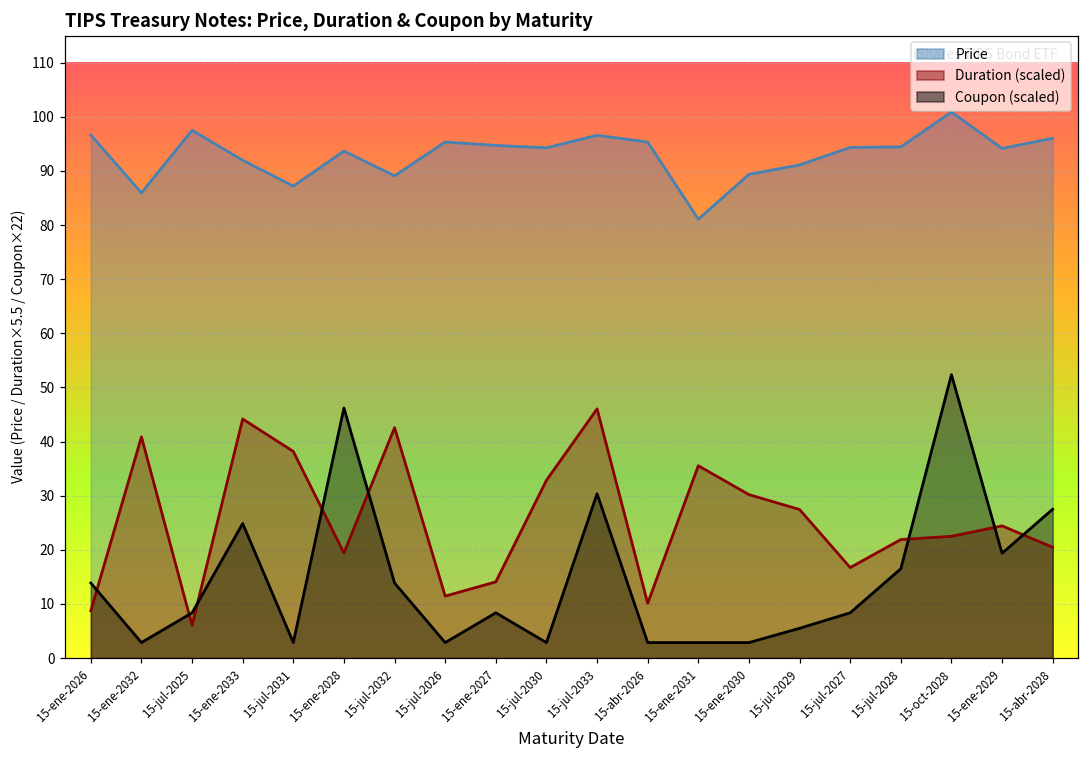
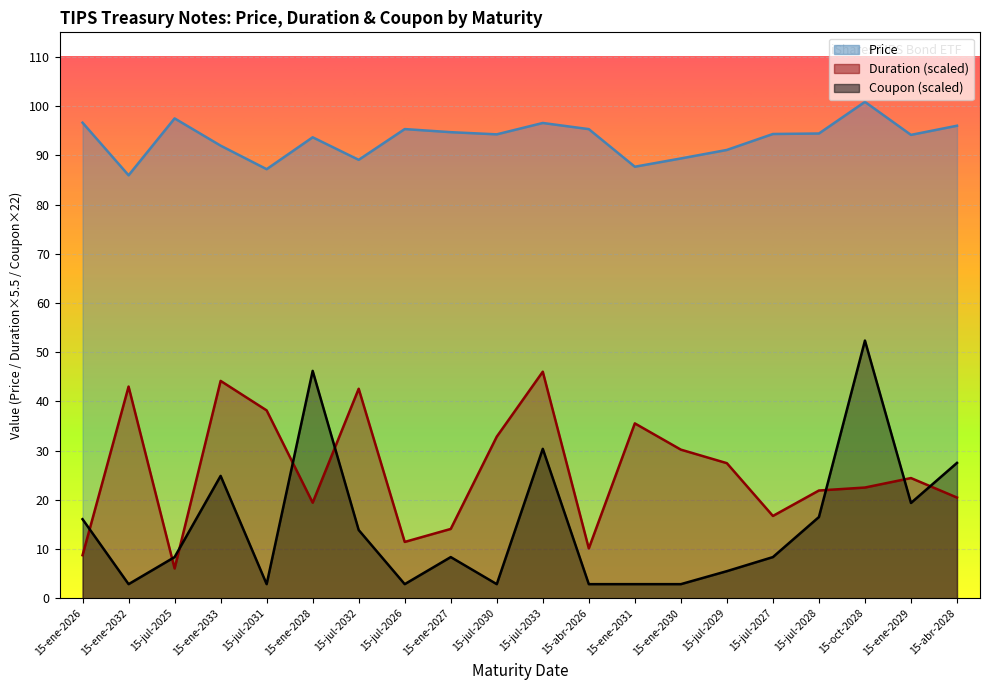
  {
    "Price": {
      "15-ene-2026": 97,
      "15-ene-2032": 86,
      "15-jul-2025": 98,
      "15-ene-2033": 92,
      "15-jul-2031": 87,
      "15-ene-2028": 94,
      "15-jul-2032": 89,
      "15-jul-2026": 95,
      "15-ene-2027": 95,
      "15-jul-2030": 94,
      "15-jul-2033": 97,
      "15-abr-2026": 95,
-     "15-ene-2031": 81,
+     "15-ene-2031": 88,
      "15-ene-2030": 89,
      "15-jul-2029": 91,
      "15-jul-2027": 94,
      "15-jul-2028": 94,
      "15-oct-2028": 101,
      "15-ene-2029": 94,
      "15-abr-2028": 96
    },
    "Duration (scaled)": {
      "15-ene-2026": 9,
-     "15-ene-2032": 41,
+     "15-ene-2032": 43,
      "15-jul-2025": 6,
      "15-ene-2033": 44,
      "15-jul-2031": 38,
      "15-ene-2028": 19,
      "15-jul-2032": 43,
      "15-jul-2026": 11,
      "15-ene-2027": 14,
      "15-jul-2030": 33,
      "15-jul-2033": 46,
      "15-abr-2026": 10,
      "15-ene-2031": 36,
      "15-ene-2030": 30,
      "15-jul-2029": 27,
      "15-jul-2027": 17,
      "15-jul-2028": 22,
      "15-oct-2028": 22,
      "15-ene-2029": 24,
      "15-abr-2028": 20
    },
    "Coupon (scaled)": {
-     "15-ene-2026": 14,
+     "15-ene-2026": 16,
      "15-ene-2032": 3,
      "15-jul-2025": 8,
      "15-ene-2033": 25,
      "15-jul-2031": 3,
      "15-ene-2028": 46,
      "15-jul-2032": 14,
      "15-jul-2026": 3,
      "15-ene-2027": 8,
      "15-jul-2030": 3,
      "15-jul-2033": 30,
      "15-abr-2026": 3,
      "15-ene-2031": 3,
      "15-ene-2030": 3,
      "15-jul-2029": 6,
      "15-jul-2027": 8,
      "15-jul-2028": 17,
      "15-oct-2028": 52,
      "15-ene-2029": 19,
      "15-abr-2028": 28
    }
  }
